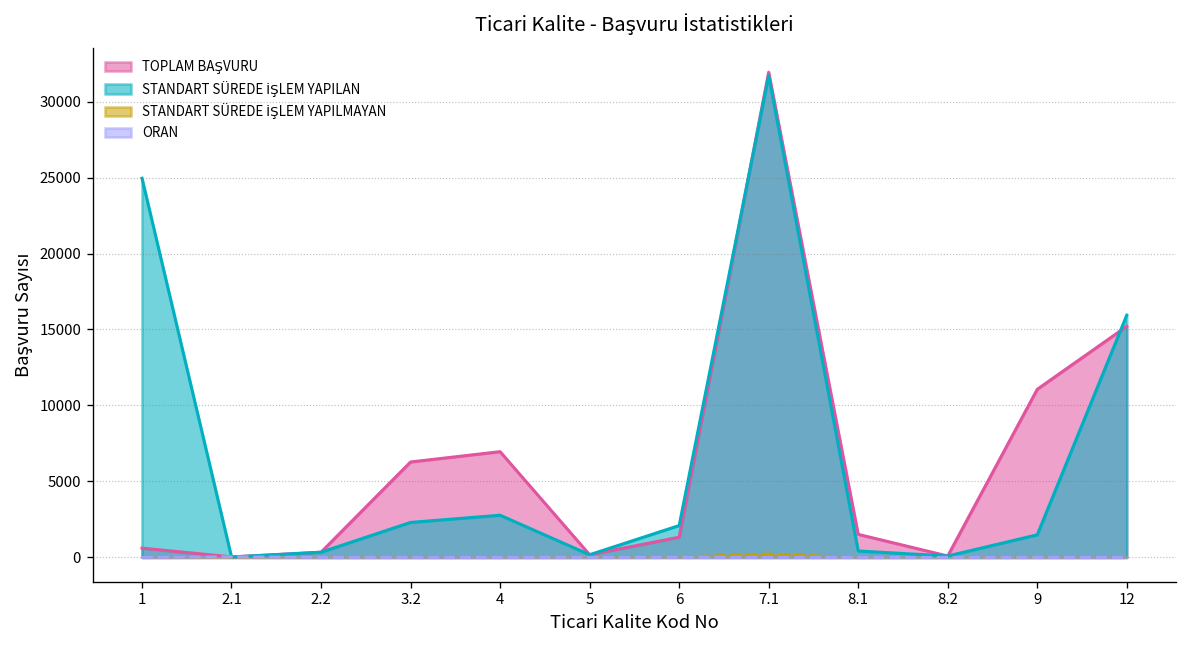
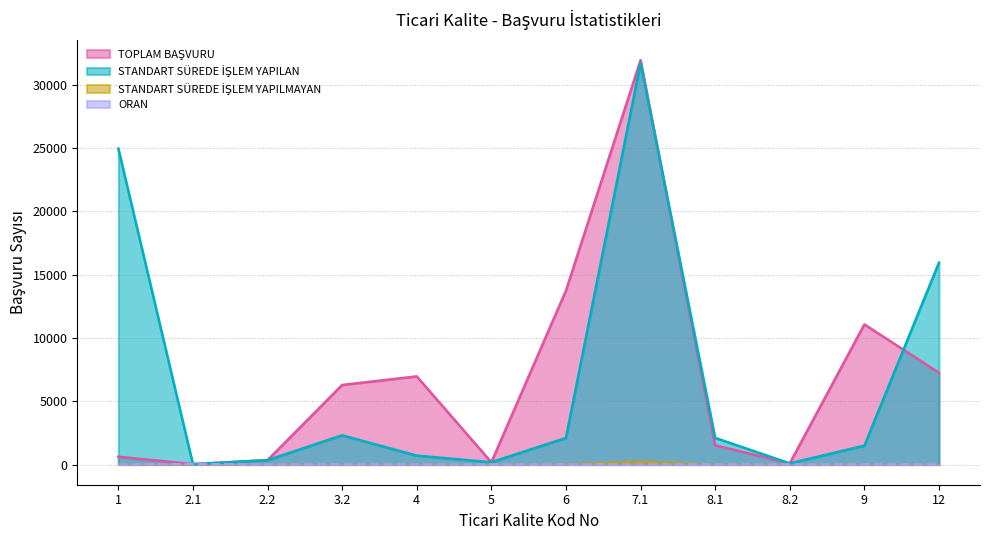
  {
    "TOPLAM BAŞVURU": {
      "1": 600,
      "3.2": 6300,
      "4": 7000,
-     "6": 1300,
+     "6": 13700,
      "7.1": 31900,
      "8.1": 1500,
      "9": 11100,
-     "12": 15200
+     "12": 7200
    },
    "STANDART SÜREDE İŞLEM YAPILAN": {
      "1": 25000,
      "3.2": 2300,
-     "4": 2800,
+     "4": 700,
      "6": 2100,
      "7.1": 31700,
-     "8.1": 400,
+     "8.1": 2100,
      "9": 1500,
      "12": 15900
    },
    "STANDART SÜREDE İŞLEM YAPILMAYAN": {
      "7.1": 200
    },
    "ORAN": {
      "7.1": 0
    }
  }
